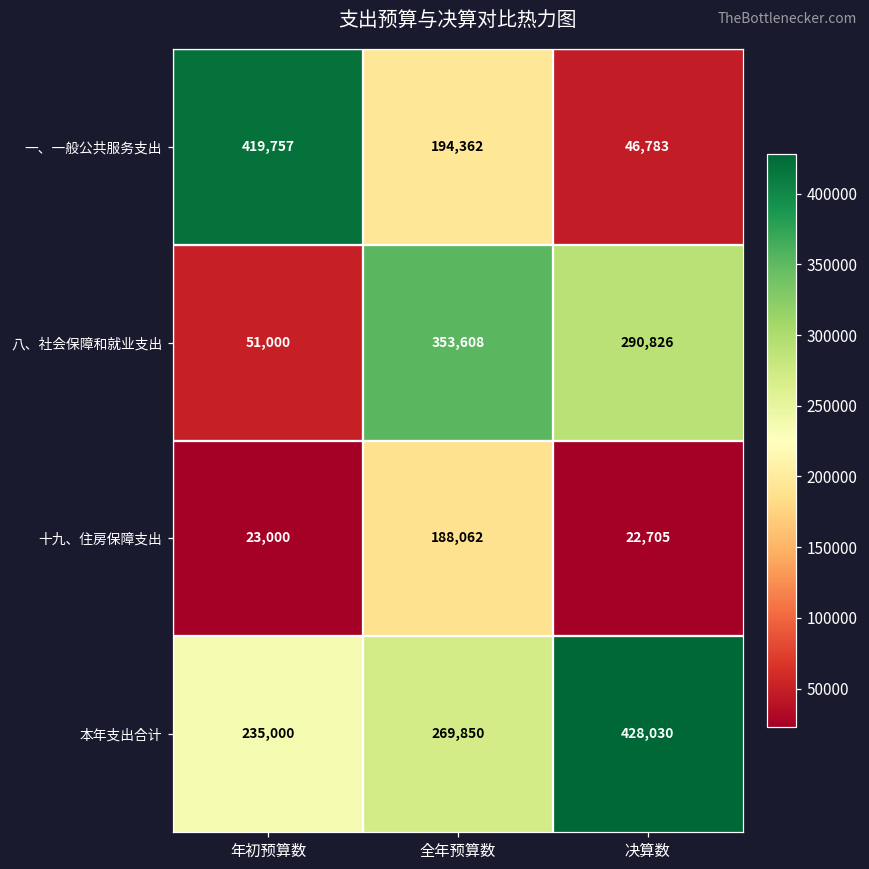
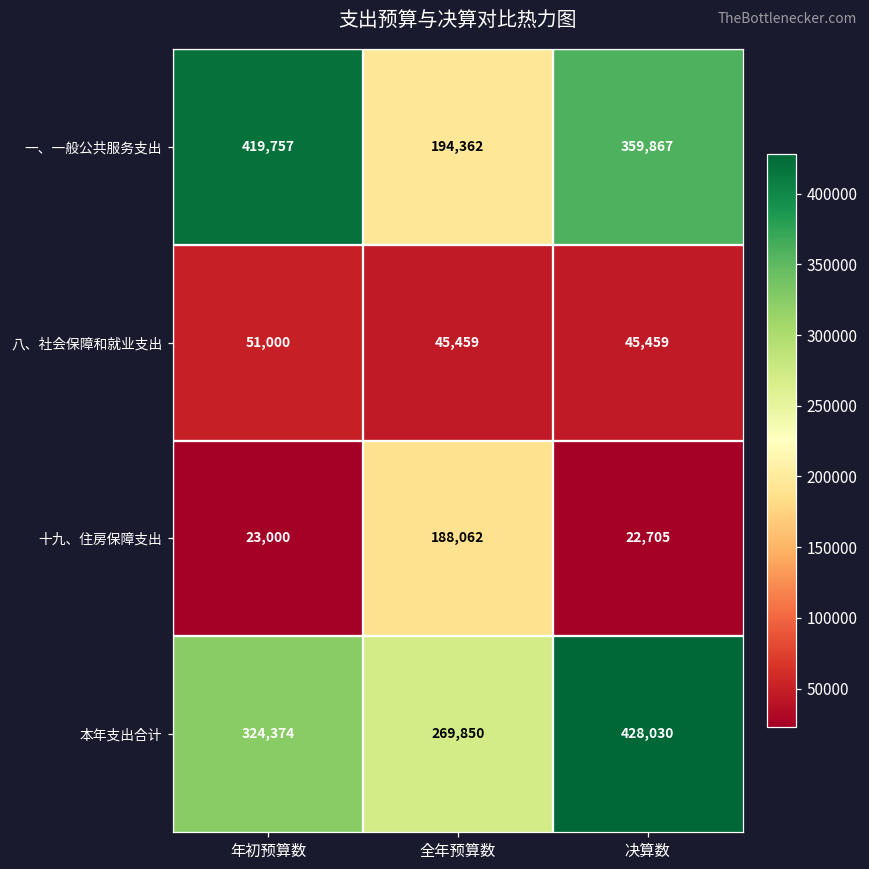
  {
    "一、一般公共服务支出": {
      "年初预算数": "419,757",
      "全年预算数": "194,362",
-     "决算数": "46,783"
+     "决算数": "359,867"
    },
    "八、社会保障和就业支出": {
      "年初预算数": "51,000",
-     "全年预算数": "353,608",
-     "决算数": "290,826"
+     "全年预算数": "45,459",
+     "决算数": "45,459"
    },
    "十九、住房保障支出": {
      "年初预算数": "23,000",
      "全年预算数": "188,062",
      "决算数": "22,705"
    },
    "本年支出合计": {
-     "年初预算数": "235,000",
+     "年初预算数": "324,374",
      "全年预算数": "269,850",
      "决算数": "428,030"
    }
  }
